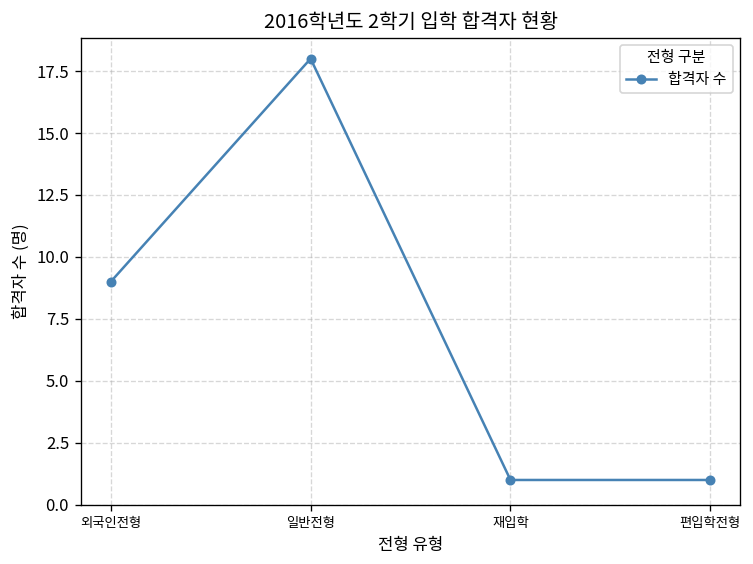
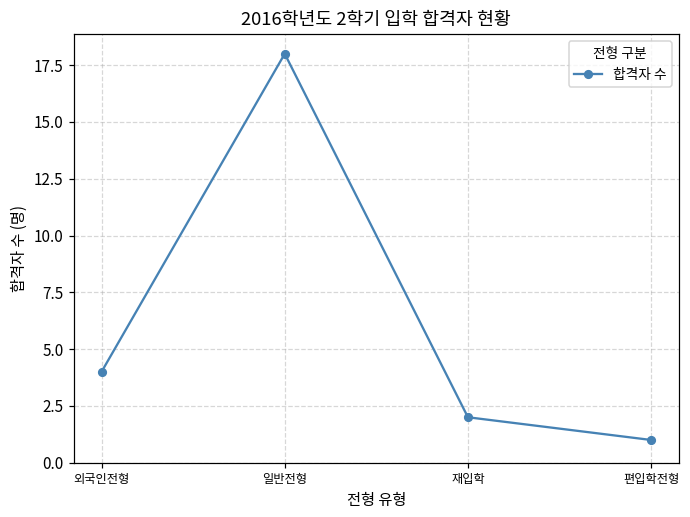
  {
-   "외국인전형": 9,
+   "외국인전형": 4,
    "일반전형": 18,
-   "재입학": 1,
+   "재입학": 2,
    "편입학전형": 1
  }
